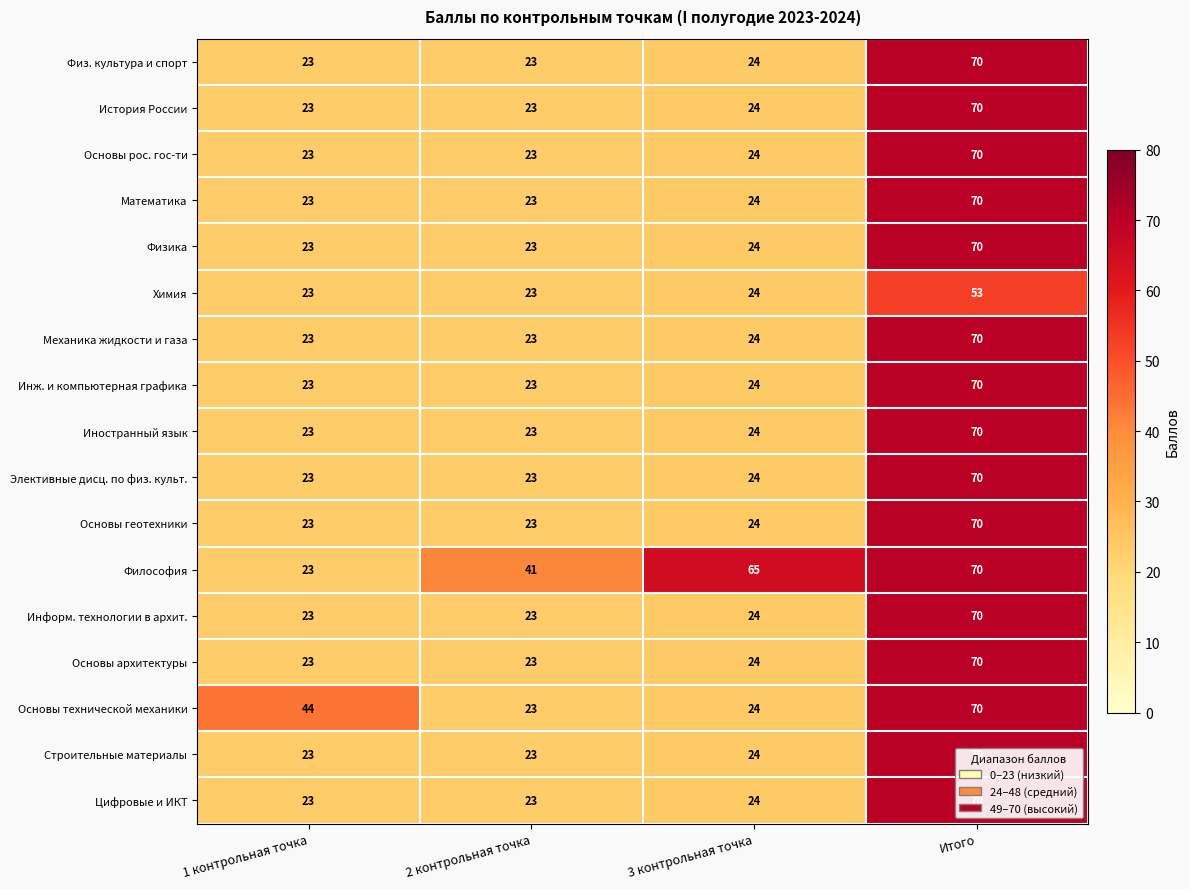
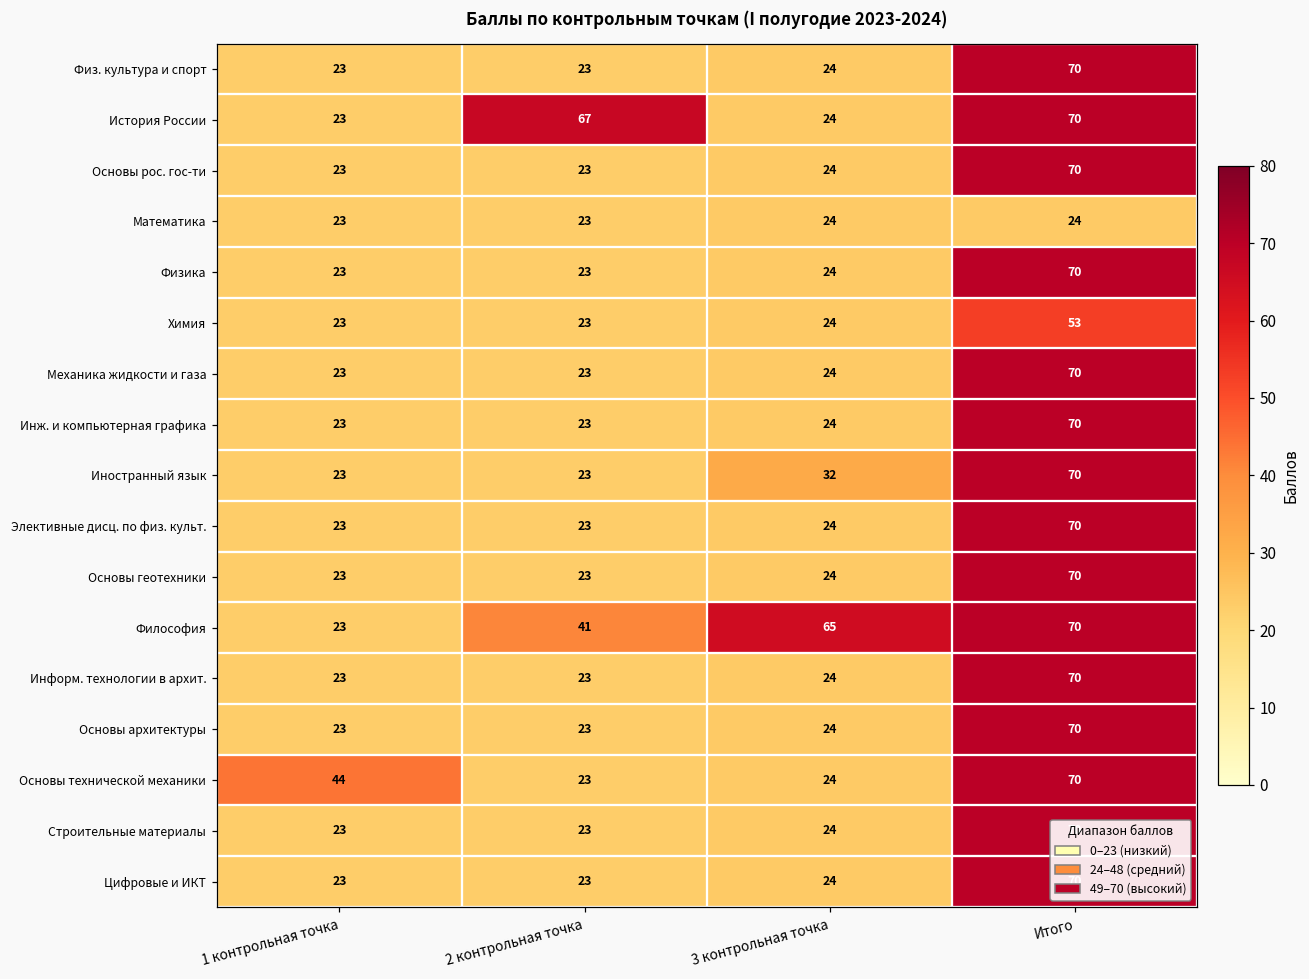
  {
    "Физ. культура и спорт": {
      "1 контрольная точка": 23,
      "2 контрольная точка": 23,
      "3 контрольная точка": 24,
      "Итого": 70
    },
    "История России": {
      "1 контрольная точка": 23,
-     "2 контрольная точка": 23,
+     "2 контрольная точка": 67,
      "3 контрольная точка": 24,
      "Итого": 70
    },
    "Основы рос. гос-ти": {
      "1 контрольная точка": 23,
      "2 контрольная точка": 23,
      "3 контрольная точка": 24,
      "Итого": 70
    },
    "Математика": {
      "1 контрольная точка": 23,
      "2 контрольная точка": 23,
      "3 контрольная точка": 24,
-     "Итого": 70
+     "Итого": 24
    },
    "Физика": {
      "1 контрольная точка": 23,
      "2 контрольная точка": 23,
      "3 контрольная точка": 24,
      "Итого": 70
    },
    "Химия": {
      "1 контрольная точка": 23,
      "2 контрольная точка": 23,
      "3 контрольная точка": 24,
      "Итого": 53
    },
    "Механика жидкости и газа": {
      "1 контрольная точка": 23,
      "2 контрольная точка": 23,
      "3 контрольная точка": 24,
      "Итого": 70
    },
    "Инж. и компьютерная графика": {
      "1 контрольная точка": 23,
      "2 контрольная точка": 23,
      "3 контрольная точка": 24,
      "Итого": 70
    },
    "Иностранный язык": {
      "1 контрольная точка": 23,
      "2 контрольная точка": 23,
-     "3 контрольная точка": 24,
+     "3 контрольная точка": 32,
      "Итого": 70
    },
    "Элективные дисц. по физ. культ.": {
      "1 контрольная точка": 23,
      "2 контрольная точка": 23,
      "3 контрольная точка": 24,
      "Итого": 70
    },
    "Основы геотехники": {
      "1 контрольная точка": 23,
      "2 контрольная точка": 23,
      "3 контрольная точка": 24,
      "Итого": 70
    },
    "Философия": {
      "1 контрольная точка": 23,
      "2 контрольная точка": 41,
      "3 контрольная точка": 65,
      "Итого": 70
    },
    "Информ. технологии в архит.": {
      "1 контрольная точка": 23,
      "2 контрольная точка": 23,
      "3 контрольная точка": 24,
      "Итого": 70
    },
    "Основы архитектуры": {
      "1 контрольная точка": 23,
      "2 контрольная точка": 23,
      "3 контрольная точка": 24,
      "Итого": 70
    },
    "Основы технической механики": {
      "1 контрольная точка": 44,
      "2 контрольная точка": 23,
      "3 контрольная точка": 24,
      "Итого": 70
    },
    "Строительные материалы": {
      "1 контрольная точка": 23,
      "2 контрольная точка": 23,
      "3 контрольная точка": 24
    },
    "Цифровые и ИКТ": {
      "1 контрольная точка": 23,
      "2 контрольная точка": 23,
      "3 контрольная точка": 24
    }
  }
